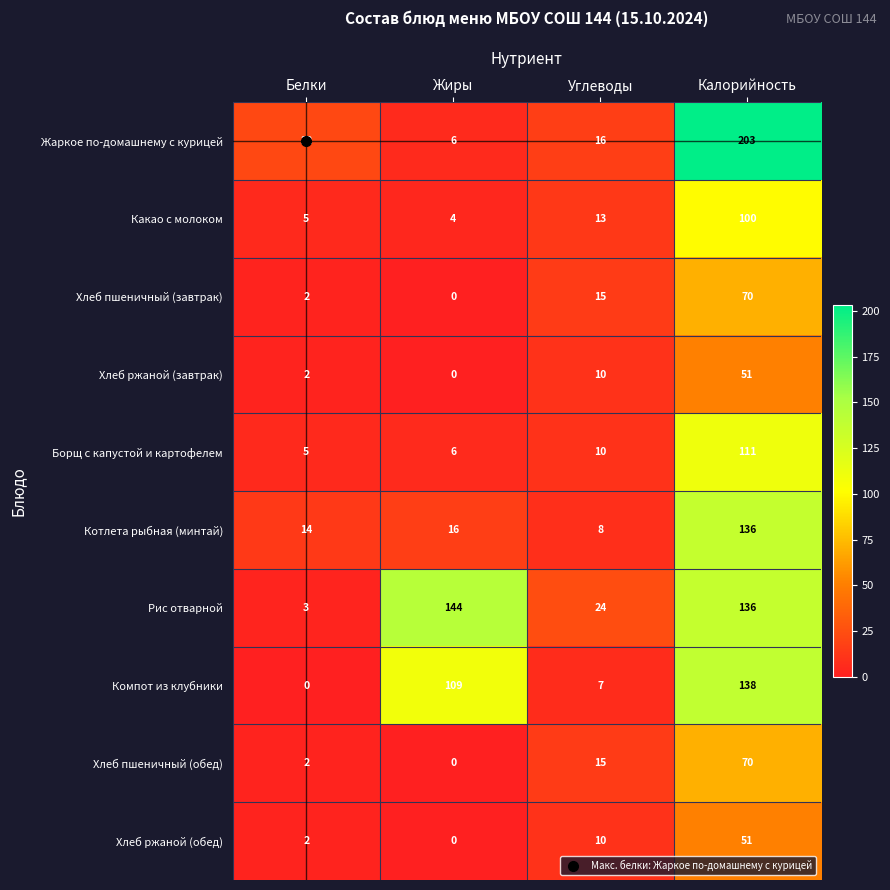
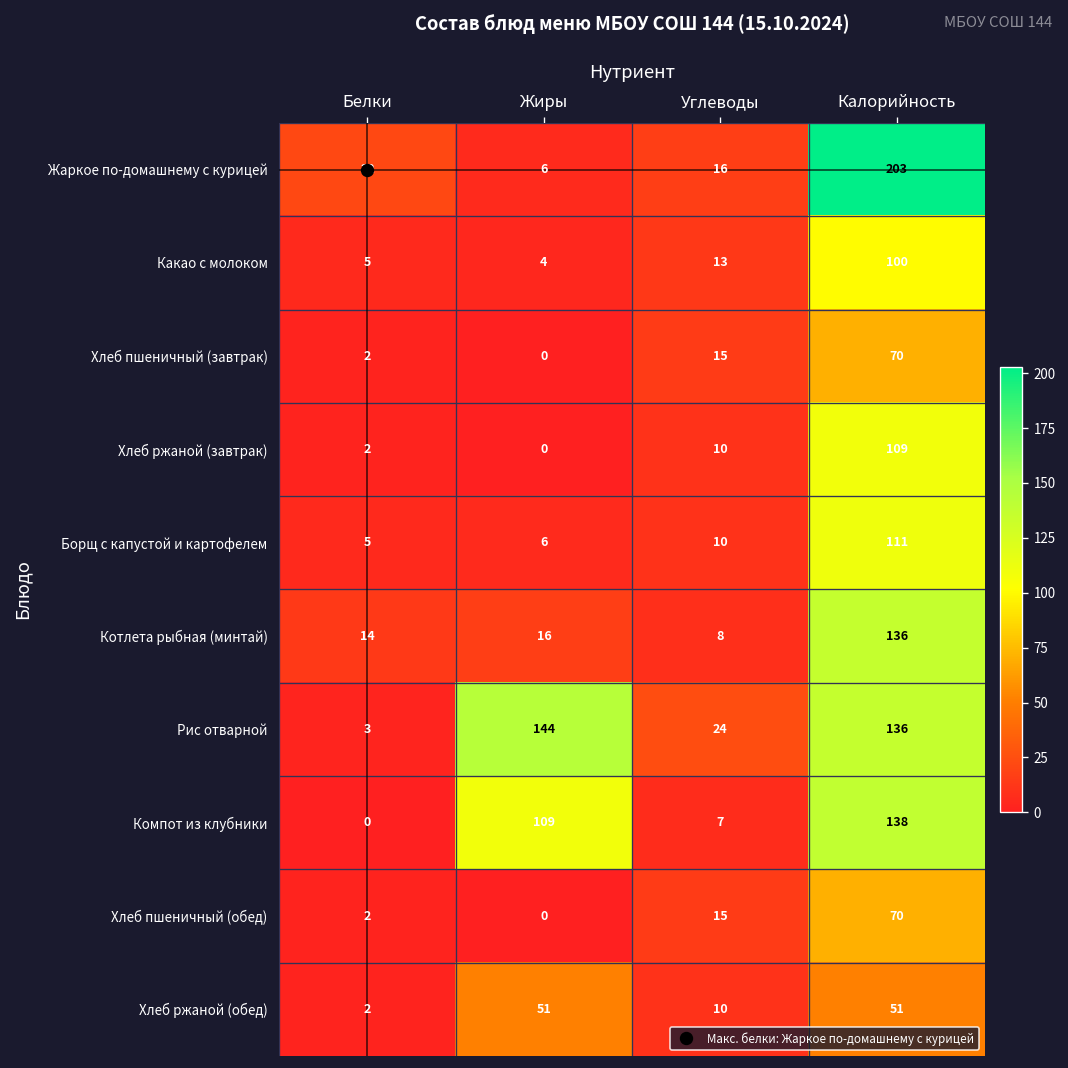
  {
    "Жаркое по-домашнему с курицей": {
      "Жиры": 6,
      "Углеводы": 16,
      "Калорийность": 203
    },
    "Какао с молоком": {
      "Белки": 5,
      "Жиры": 4,
      "Углеводы": 13,
      "Калорийность": 100
    },
    "Хлеб пшеничный (завтрак)": {
      "Белки": 2,
      "Жиры": 0,
      "Углеводы": 15,
      "Калорийность": 70
    },
    "Хлеб ржаной (завтрак)": {
      "Белки": 2,
      "Жиры": 0,
      "Углеводы": 10,
-     "Калорийность": 51
+     "Калорийность": 109
    },
    "Борщ с капустой и картофелем": {
      "Белки": 5,
      "Жиры": 6,
      "Углеводы": 10,
      "Калорийность": 111
    },
    "Котлета рыбная (минтай)": {
      "Белки": 14,
      "Жиры": 16,
      "Углеводы": 8,
      "Калорийность": 136
    },
    "Рис отварной": {
      "Белки": 3,
      "Жиры": 144,
      "Углеводы": 24,
      "Калорийность": 136
    },
    "Компот из клубники": {
      "Белки": 0,
      "Жиры": 109,
      "Углеводы": 7,
      "Калорийность": 138
    },
    "Хлеб пшеничный (обед)": {
      "Белки": 2,
      "Жиры": 0,
      "Углеводы": 15,
      "Калорийность": 70
    },
    "Хлеб ржаной (обед)": {
      "Белки": 2,
-     "Жиры": 0,
+     "Жиры": 51,
      "Углеводы": 10,
      "Калорийность": 51
    }
  }
